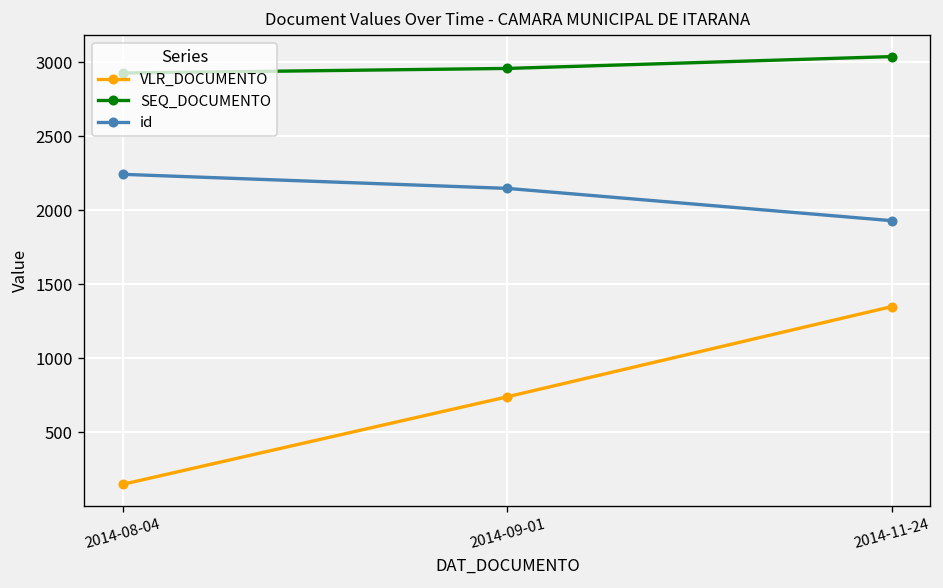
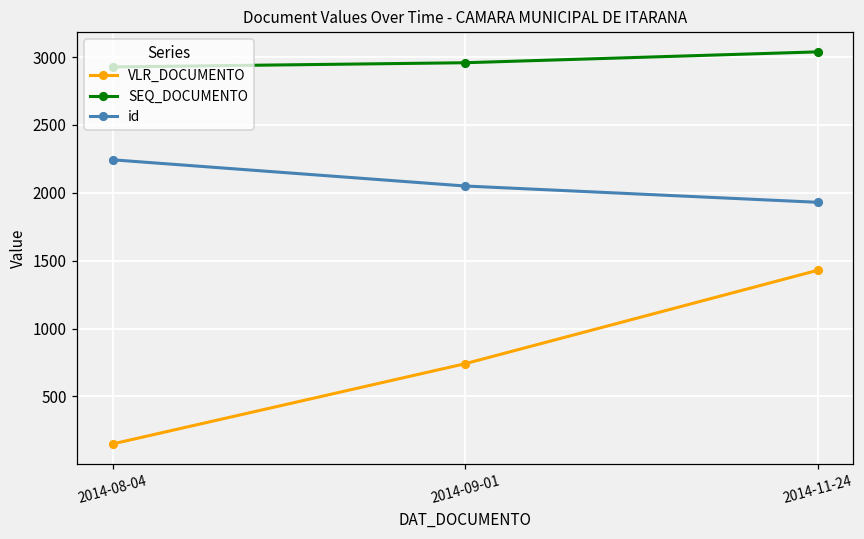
  {
    "VLR_DOCUMENTO": {
      "2014-08-04": 150,
      "2014-09-01": 740,
-     "2014-11-24": 1350
+     "2014-11-24": 1430
    },
    "SEQ_DOCUMENTO": {
      "2014-09-01": 2960,
      "2014-11-24": 3040
    },
    "id": {
      "2014-08-04": 2240,
-     "2014-09-01": 2150,
+     "2014-09-01": 2050,
      "2014-11-24": 1930
    }
  }
